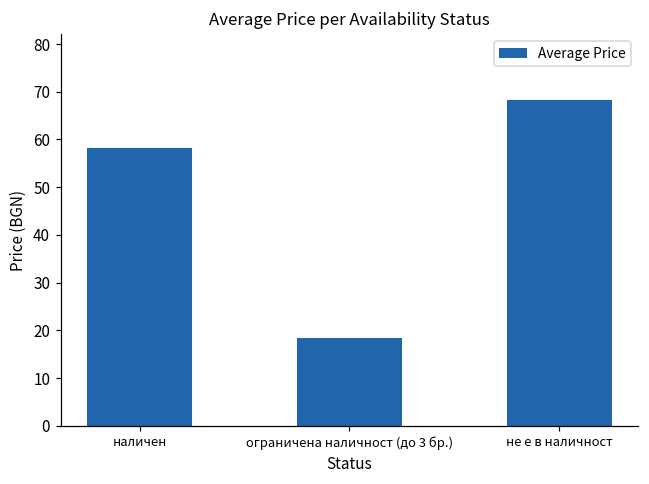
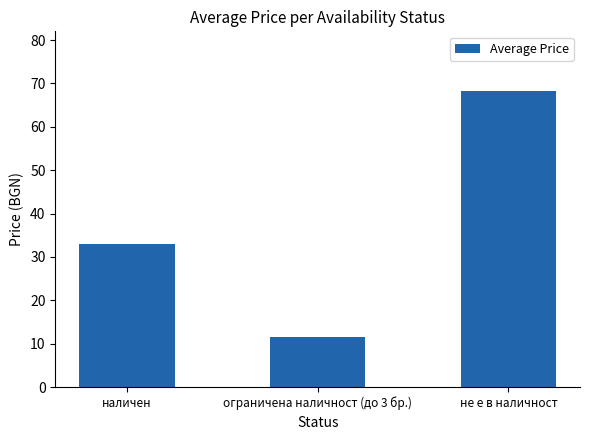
  {
-   "наличен": 58,
-   "ограничена наличност (до 3 бр.)": 18,
+   "наличен": 33,
+   "ограничена наличност (до 3 бр.)": 11,
    "не е в наличност": 68
  }
